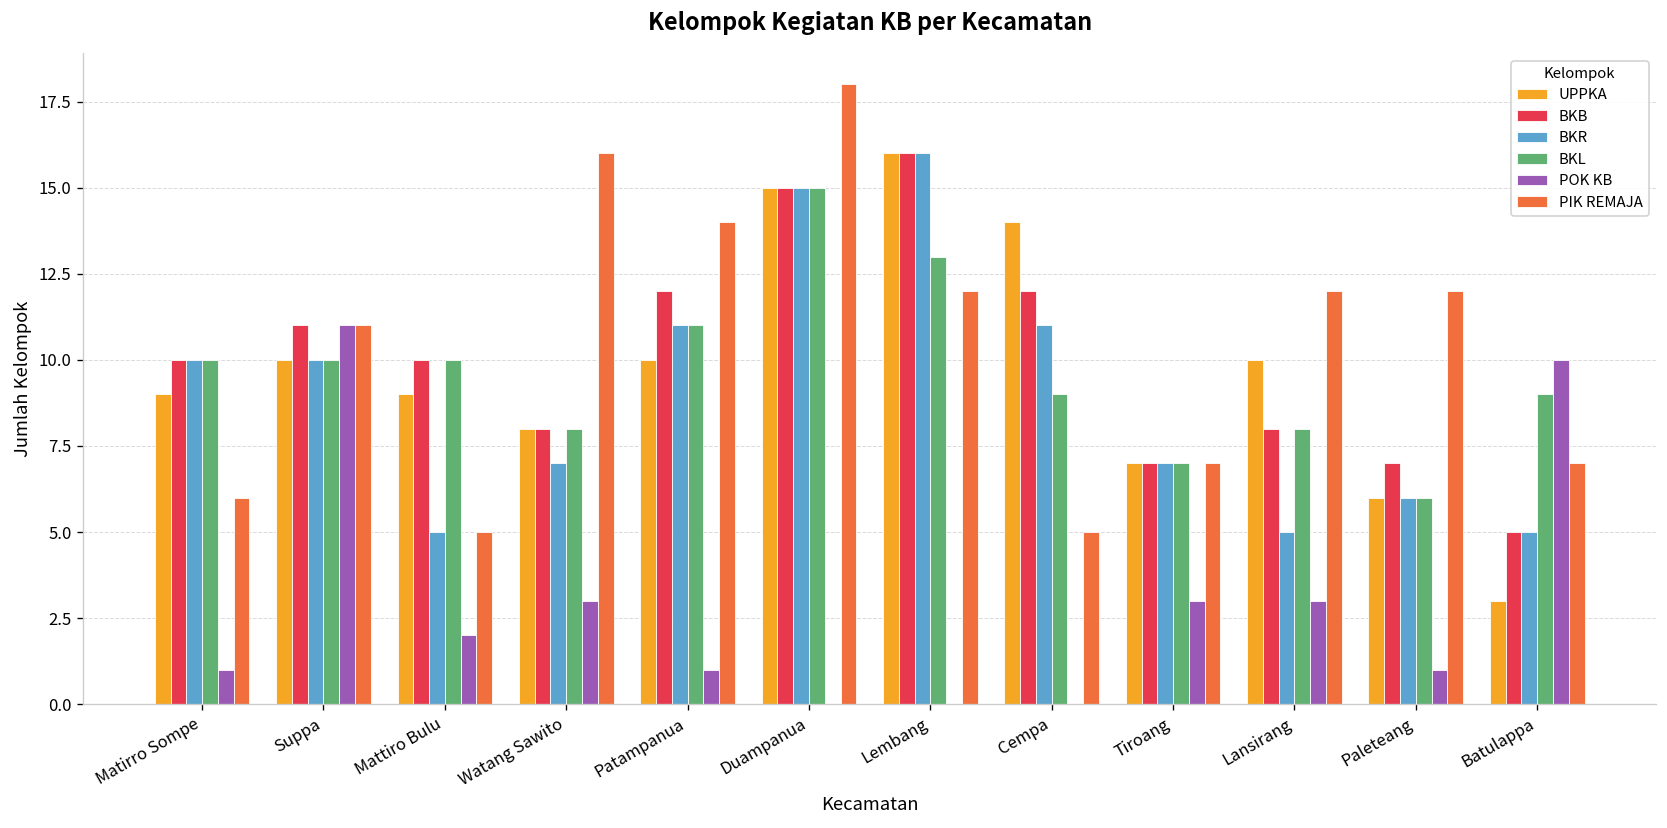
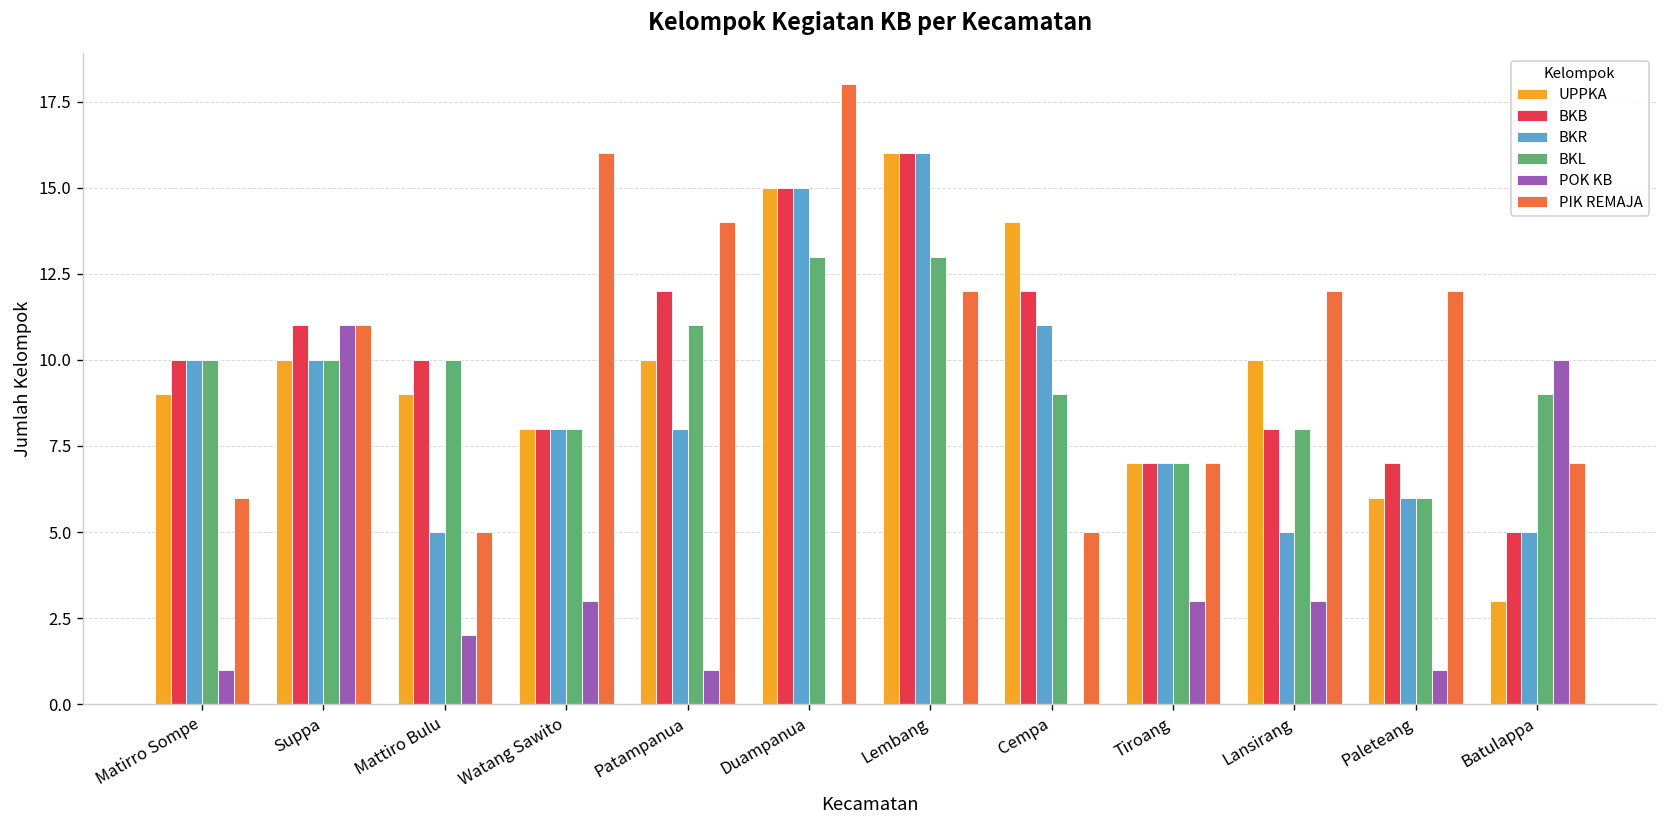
  {
    "UPPKA": {
      "Matirro Sompe": 9,
      "Suppa": 10,
      "Mattiro Bulu": 9,
      "Watang Sawito": 8,
      "Patampanua": 10,
      "Duampanua": 15,
      "Lembang": 16,
      "Cempa": 14,
      "Tiroang": 7,
      "Lansirang": 10,
      "Paleteang": 6,
      "Batulappa": 3
    },
    "BKR": {
      "Matirro Sompe": 10,
      "Suppa": 10,
      "Mattiro Bulu": 5,
-     "Watang Sawito": 7,
-     "Patampanua": 11,
+     "Watang Sawito": 8,
+     "Patampanua": 8,
      "Duampanua": 15,
      "Lembang": 16,
      "Cempa": 11,
      "Tiroang": 7,
      "Lansirang": 5,
      "Paleteang": 6,
      "Batulappa": 5
    },
    "BKL": {
      "Matirro Sompe": 10,
      "Suppa": 10,
      "Mattiro Bulu": 10,
      "Watang Sawito": 8,
      "Patampanua": 11,
-     "Duampanua": 15,
+     "Duampanua": 13,
      "Lembang": 13,
      "Cempa": 9,
      "Tiroang": 7,
      "Lansirang": 8,
      "Paleteang": 6,
      "Batulappa": 9
    },
    "POK KB": {
      "Matirro Sompe": 1,
      "Suppa": 11,
      "Mattiro Bulu": 2,
      "Watang Sawito": 3,
      "Patampanua": 1,
      "Duampanua": 0,
      "Lembang": 0,
      "Cempa": 0,
      "Tiroang": 3,
      "Lansirang": 3,
      "Paleteang": 1,
      "Batulappa": 10
    }
  }
